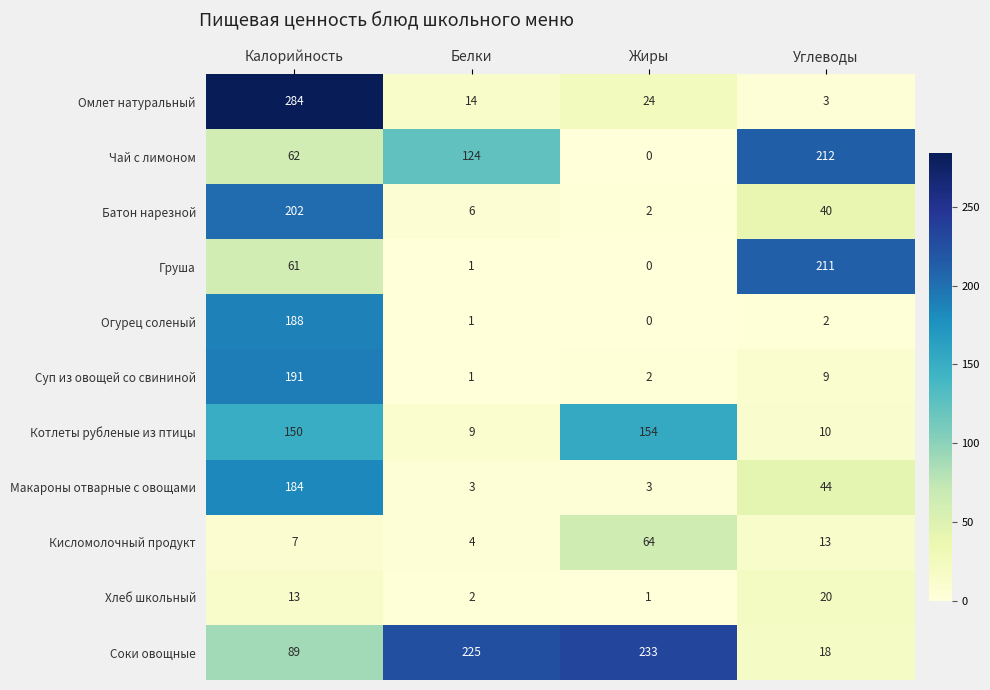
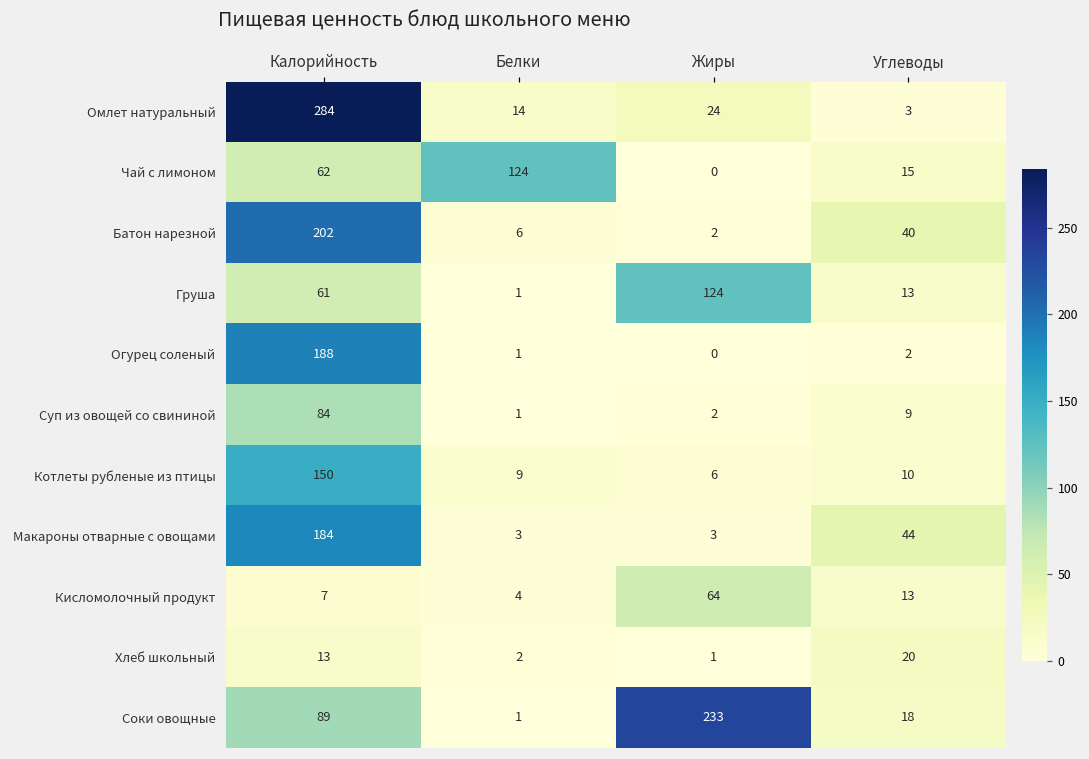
  {
    "Омлет натуральный": {
      "Калорийность": 284,
      "Белки": 14,
      "Жиры": 24,
      "Углеводы": 3
    },
    "Чай с лимоном": {
      "Калорийность": 62,
      "Белки": 124,
      "Жиры": 0,
-     "Углеводы": 212
+     "Углеводы": 15
    },
    "Батон нарезной": {
      "Калорийность": 202,
      "Белки": 6,
      "Жиры": 2,
      "Углеводы": 40
    },
    "Груша": {
      "Калорийность": 61,
      "Белки": 1,
-     "Жиры": 0,
-     "Углеводы": 211
+     "Жиры": 124,
+     "Углеводы": 13
    },
    "Огурец соленый": {
      "Калорийность": 188,
      "Белки": 1,
      "Жиры": 0,
      "Углеводы": 2
    },
    "Суп из овощей со свининой": {
-     "Калорийность": 191,
+     "Калорийность": 84,
      "Белки": 1,
      "Жиры": 2,
      "Углеводы": 9
    },
    "Котлеты рубленые из птицы": {
      "Калорийность": 150,
      "Белки": 9,
-     "Жиры": 154,
+     "Жиры": 6,
      "Углеводы": 10
    },
    "Макароны отварные с овощами": {
      "Калорийность": 184,
      "Белки": 3,
      "Жиры": 3,
      "Углеводы": 44
    },
    "Кисломолочный продукт": {
      "Калорийность": 7,
      "Белки": 4,
      "Жиры": 64,
      "Углеводы": 13
    },
    "Хлеб школьный": {
      "Калорийность": 13,
      "Белки": 2,
      "Жиры": 1,
      "Углеводы": 20
    },
    "Соки овощные": {
      "Калорийность": 89,
-     "Белки": 225,
+     "Белки": 1,
      "Жиры": 233,
      "Углеводы": 18
    }
  }
